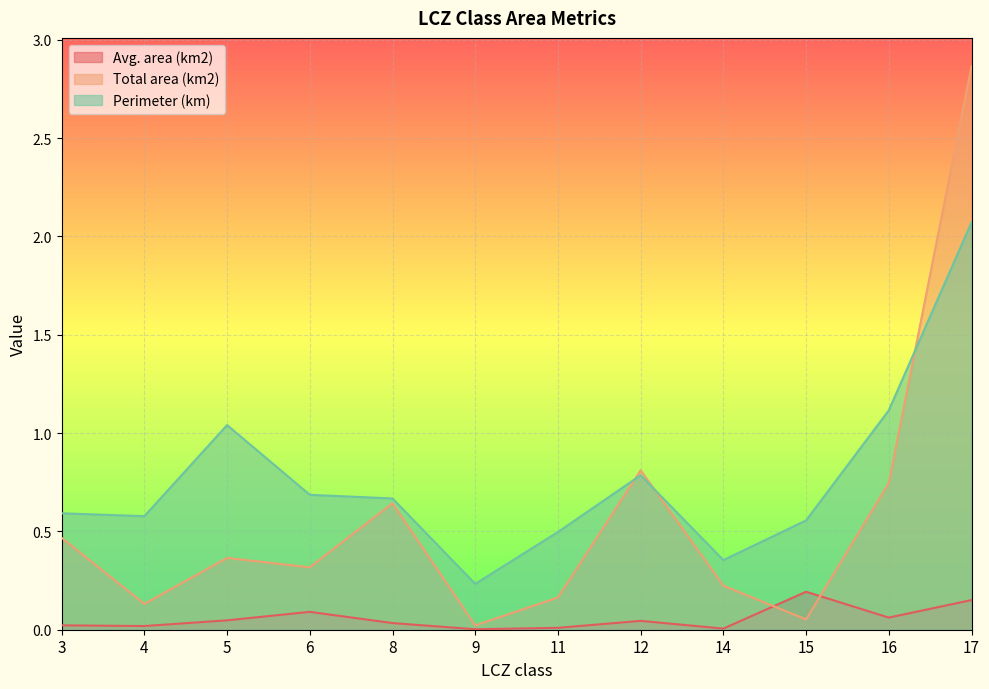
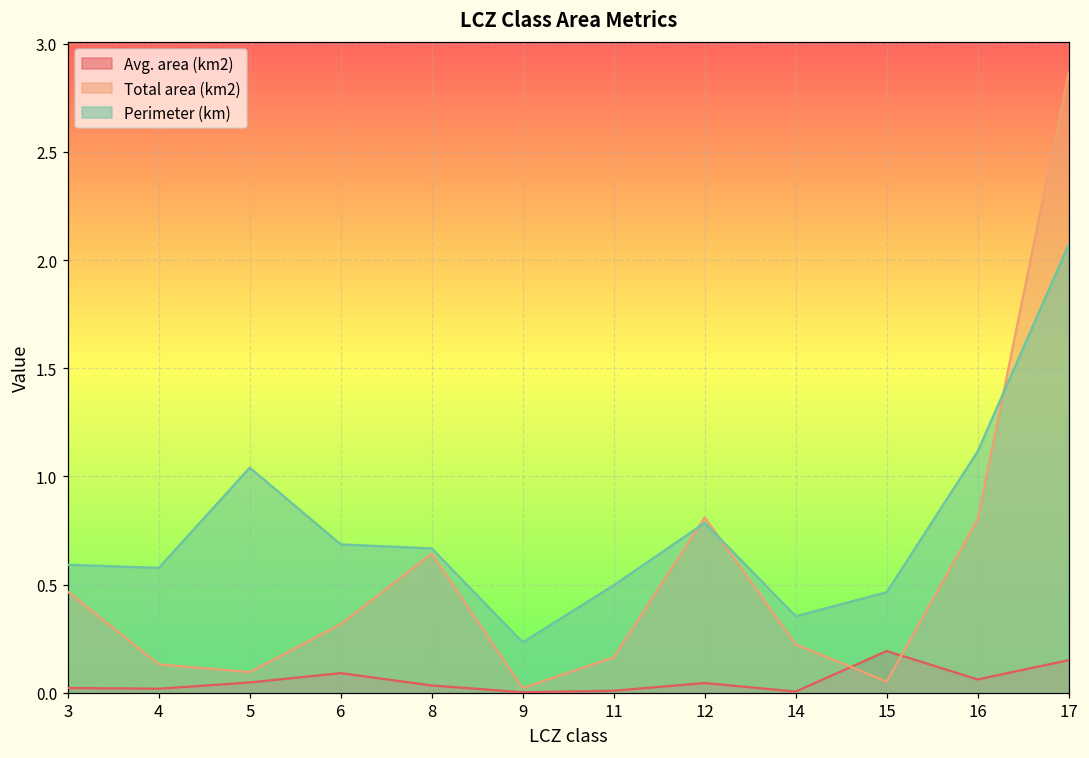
  {
    "Avg. area (km2)": {
      "3": 0.02,
      "4": 0.02,
      "5": 0.05,
      "6": 0.09,
      "8": 0.03,
      "9": 0.00,
      "11": 0.01,
      "12": 0.05,
      "14": 0.01,
      "15": 0.19,
      "16": 0.06,
      "17": 0.15
    },
    "Total area (km2)": {
      "3": 0.47,
      "4": 0.13,
-     "5": 0.36,
+     "5": 0.10,
      "6": 0.32,
      "8": 0.64,
      "9": 0.02,
      "11": 0.16,
      "12": 0.81,
      "14": 0.22,
      "15": 0.05,
-     "16": 0.75,
+     "16": 0.80,
      "17": 2.87
    },
    "Perimeter (km)": {
      "3": 0.59,
      "4": 0.58,
      "5": 1.04,
      "6": 0.69,
      "8": 0.67,
      "9": 0.23,
      "11": 0.50,
      "12": 0.79,
      "14": 0.35,
-     "15": 0.56,
+     "15": 0.46,
      "16": 1.12,
      "17": 2.07
    }
  }
